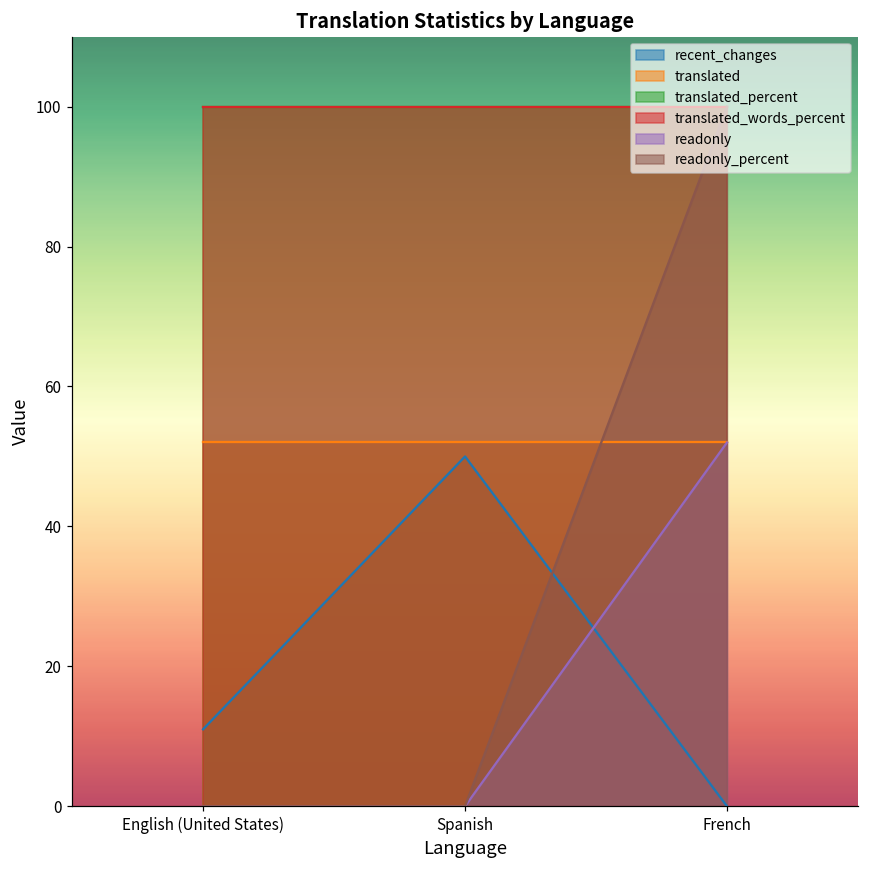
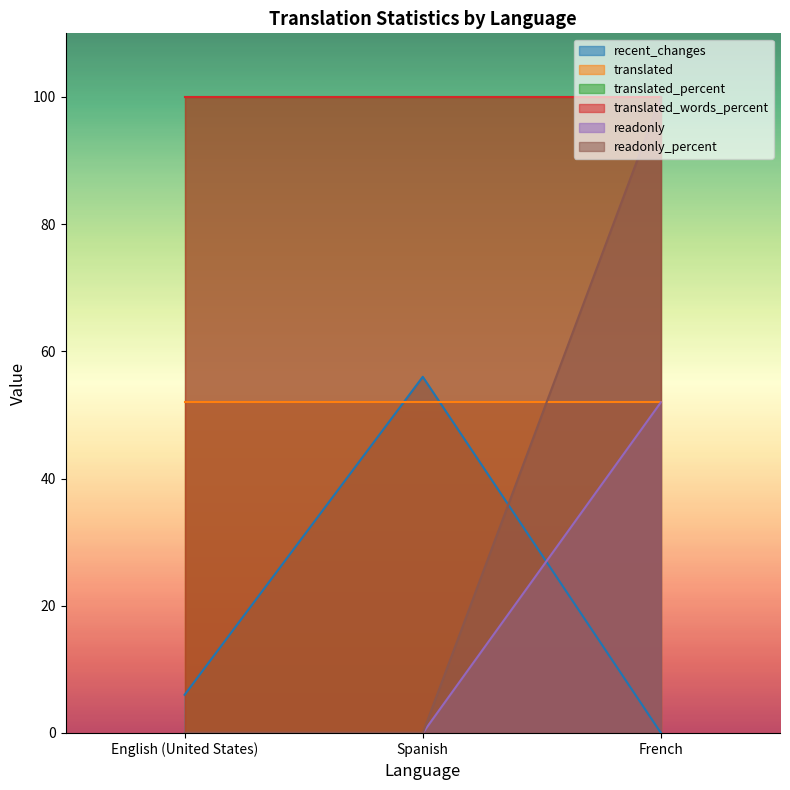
  {
    "recent_changes": {
-     "English (United States)": 11,
-     "Spanish": 50,
+     "English (United States)": 6,
+     "Spanish": 56,
      "French": 0
    },
    "translated": {
      "English (United States)": 52,
      "Spanish": 52
    },
    "translated_words_percent": {
      "English (United States)": 100,
      "Spanish": 100
    }
  }
